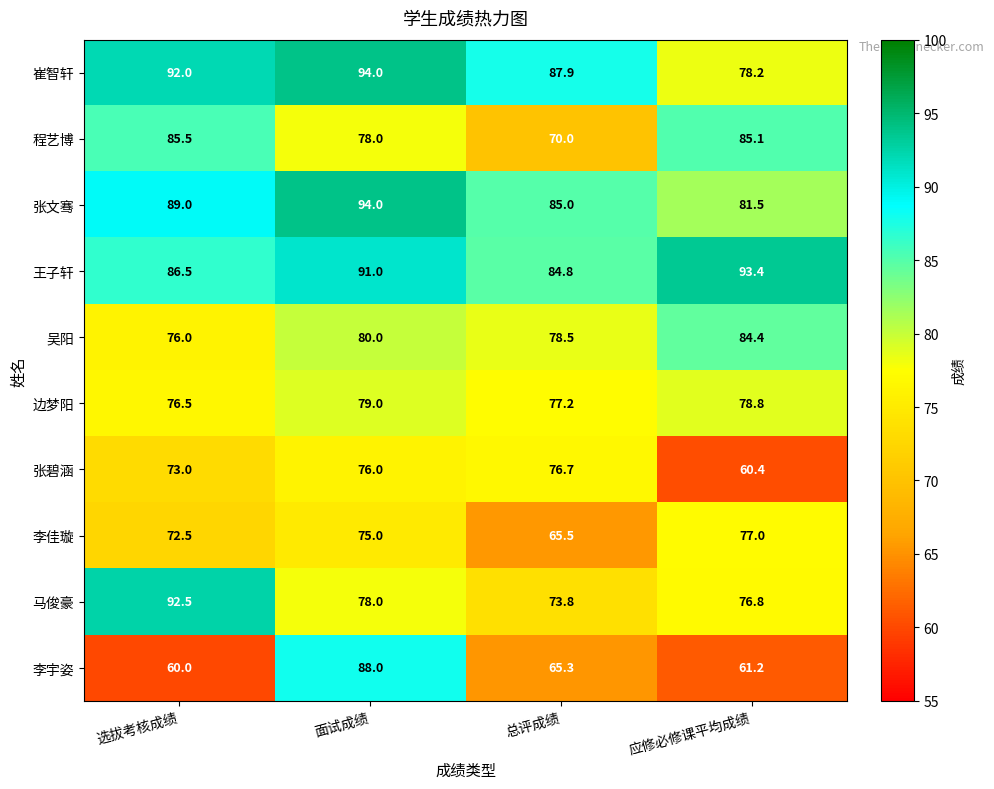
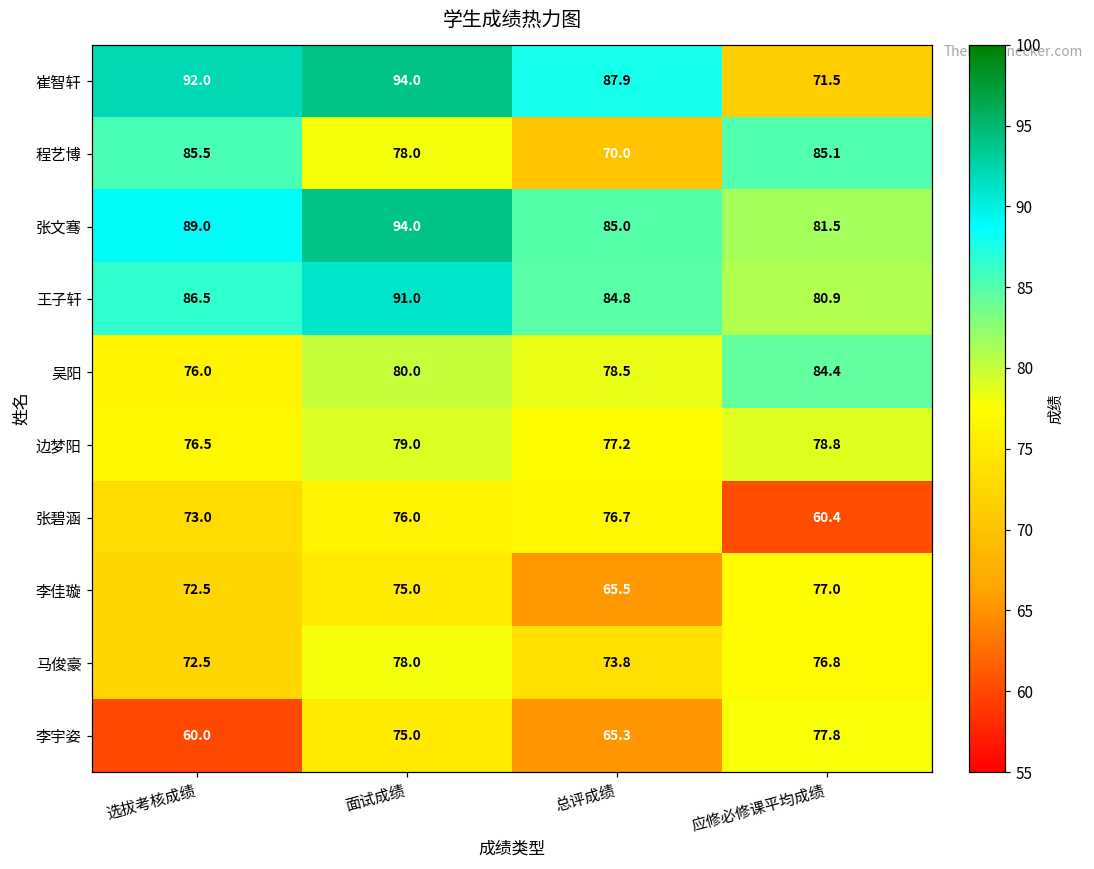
  {
    "崔智轩": {
      "选拔考核成绩": 92.0,
      "面试成绩": 94.0,
      "总评成绩": 87.9,
-     "应修必修课平均成绩": 78.2
+     "应修必修课平均成绩": 71.5
    },
    "程艺博": {
      "选拔考核成绩": 85.5,
      "面试成绩": 78.0,
      "总评成绩": 70.0,
      "应修必修课平均成绩": 85.1
    },
    "张文骞": {
      "选拔考核成绩": 89.0,
      "面试成绩": 94.0,
      "总评成绩": 85.0,
      "应修必修课平均成绩": 81.5
    },
    "王子轩": {
      "选拔考核成绩": 86.5,
      "面试成绩": 91.0,
      "总评成绩": 84.8,
-     "应修必修课平均成绩": 93.4
+     "应修必修课平均成绩": 80.9
    },
    "吴阳": {
      "选拔考核成绩": 76.0,
      "面试成绩": 80.0,
      "总评成绩": 78.5,
      "应修必修课平均成绩": 84.4
    },
    "边梦阳": {
      "选拔考核成绩": 76.5,
      "面试成绩": 79.0,
      "总评成绩": 77.2,
      "应修必修课平均成绩": 78.8
    },
    "张碧涵": {
      "选拔考核成绩": 73.0,
      "面试成绩": 76.0,
      "总评成绩": 76.7,
      "应修必修课平均成绩": 60.4
    },
    "李佳璇": {
      "选拔考核成绩": 72.5,
      "面试成绩": 75.0,
      "总评成绩": 65.5,
      "应修必修课平均成绩": 77.0
    },
    "马俊豪": {
-     "选拔考核成绩": 92.5,
+     "选拔考核成绩": 72.5,
      "面试成绩": 78.0,
      "总评成绩": 73.8,
      "应修必修课平均成绩": 76.8
    },
    "李宇姿": {
      "选拔考核成绩": 60.0,
-     "面试成绩": 88.0,
+     "面试成绩": 75.0,
      "总评成绩": 65.3,
-     "应修必修课平均成绩": 61.2
+     "应修必修课平均成绩": 77.8
    }
  }
